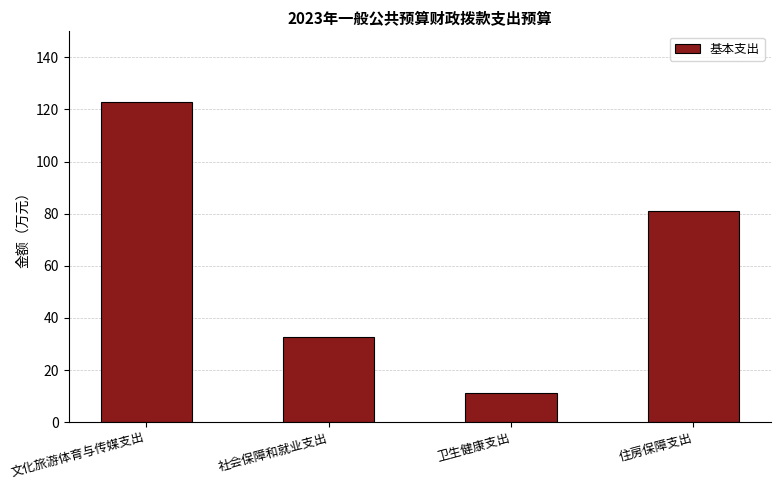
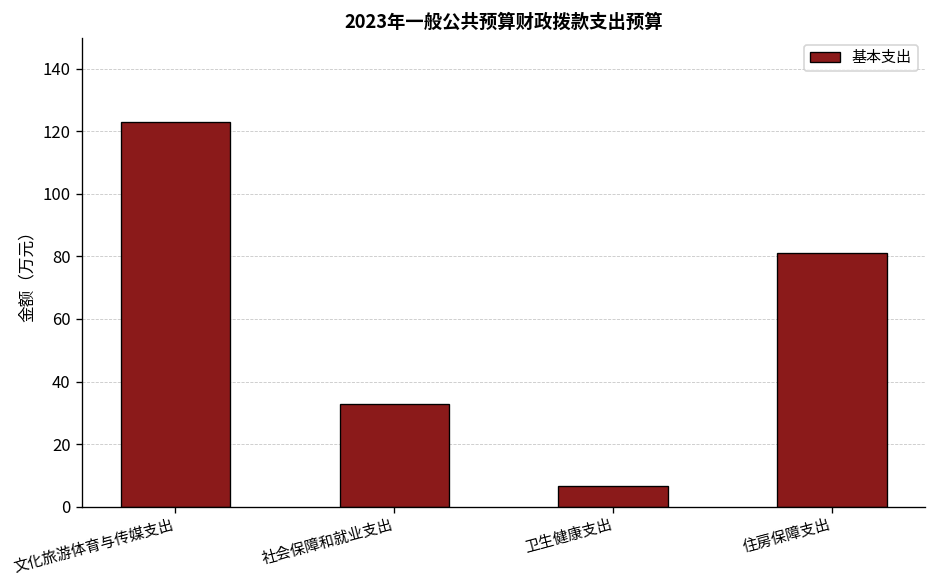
  {
    "文化旅游体育与传媒支出": 123,
    "社会保障和就业支出": 33,
-   "卫生健康支出": 11,
+   "卫生健康支出": 7,
    "住房保障支出": 81
  }
